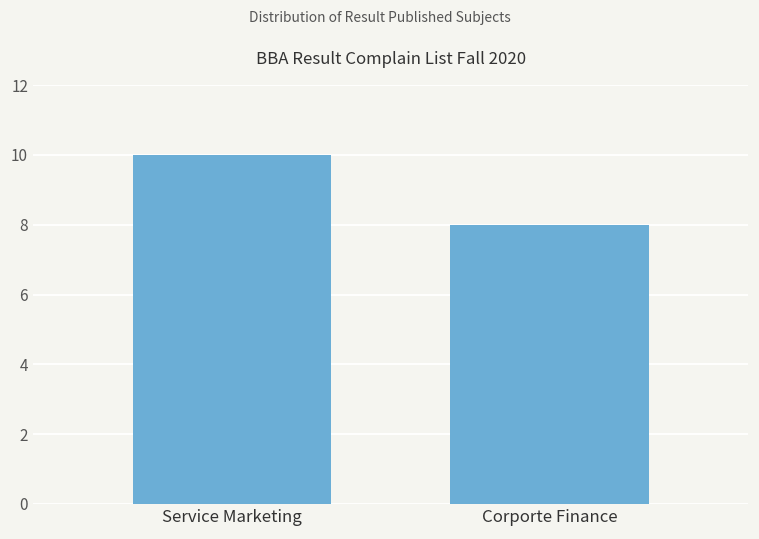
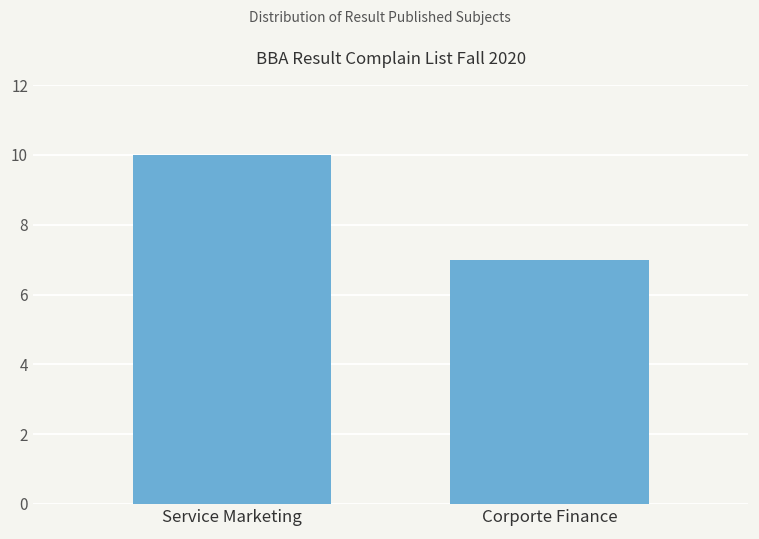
  {
    "Service Marketing": 10,
-   "Corporte Finance": 8
+   "Corporte Finance": 7
  }
